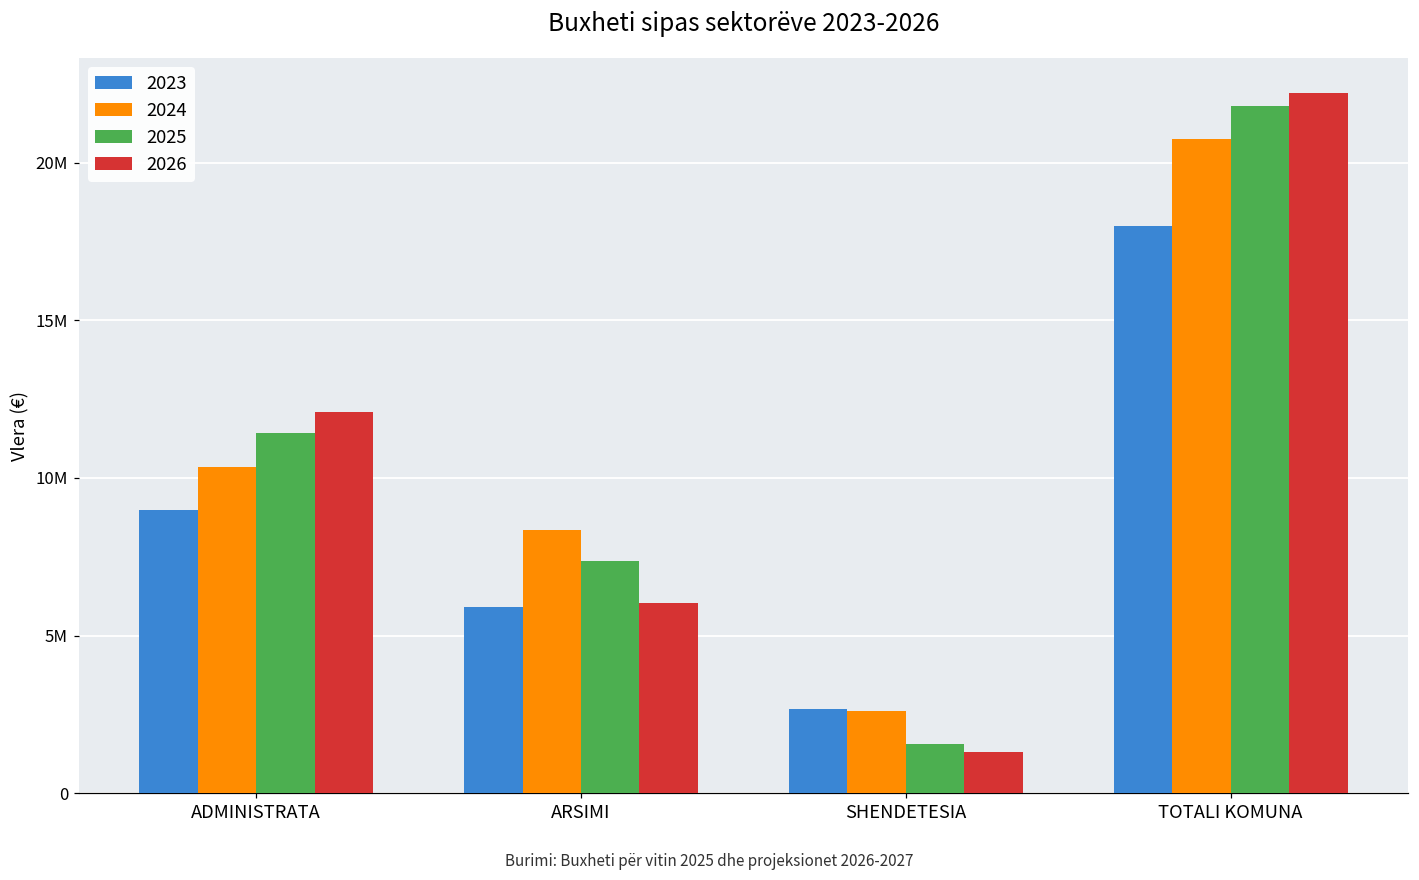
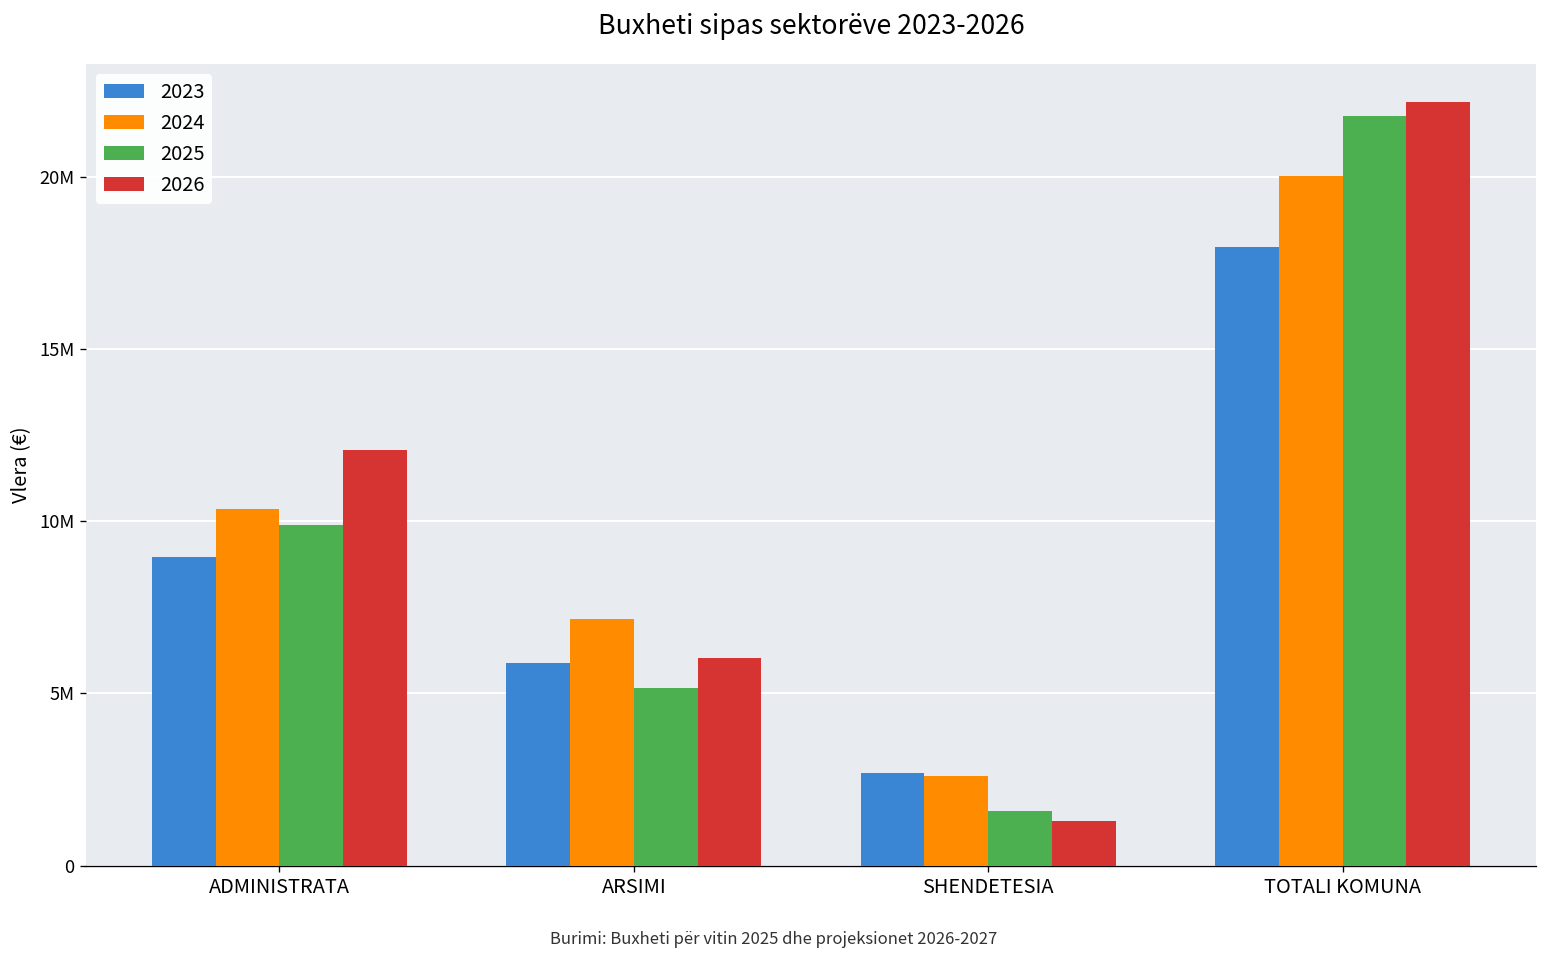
  {
    "2023": {
      "ADMINISTRATA": 9000000,
      "ARSIMI": 5900000,
      "SHENDETESIA": 2700000,
      "TOTALI KOMUNA": 18000000
    },
    "2024": {
      "ADMINISTRATA": 10400000,
-     "ARSIMI": 8300000,
+     "ARSIMI": 7200000,
      "SHENDETESIA": 2600000,
-     "TOTALI KOMUNA": 20700000
+     "TOTALI KOMUNA": 20000000
    },
    "2025": {
-     "ADMINISTRATA": 11400000,
-     "ARSIMI": 7400000,
+     "ADMINISTRATA": 9900000,
+     "ARSIMI": 5200000,
      "SHENDETESIA": 1600000,
      "TOTALI KOMUNA": 21800000
    },
    "2026": {
      "ADMINISTRATA": 12100000,
      "ARSIMI": 6000000,
      "SHENDETESIA": 1300000,
      "TOTALI KOMUNA": 22200000
    }
  }
